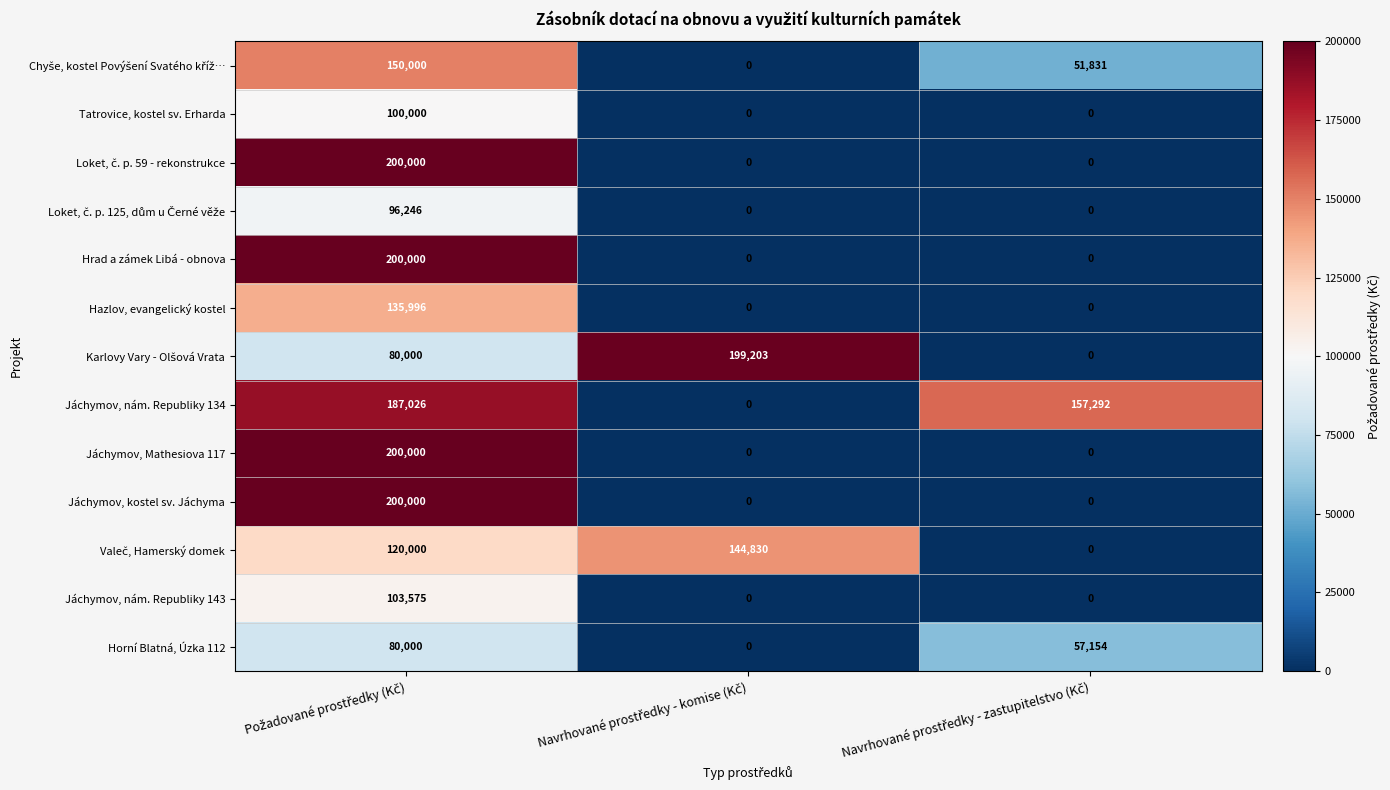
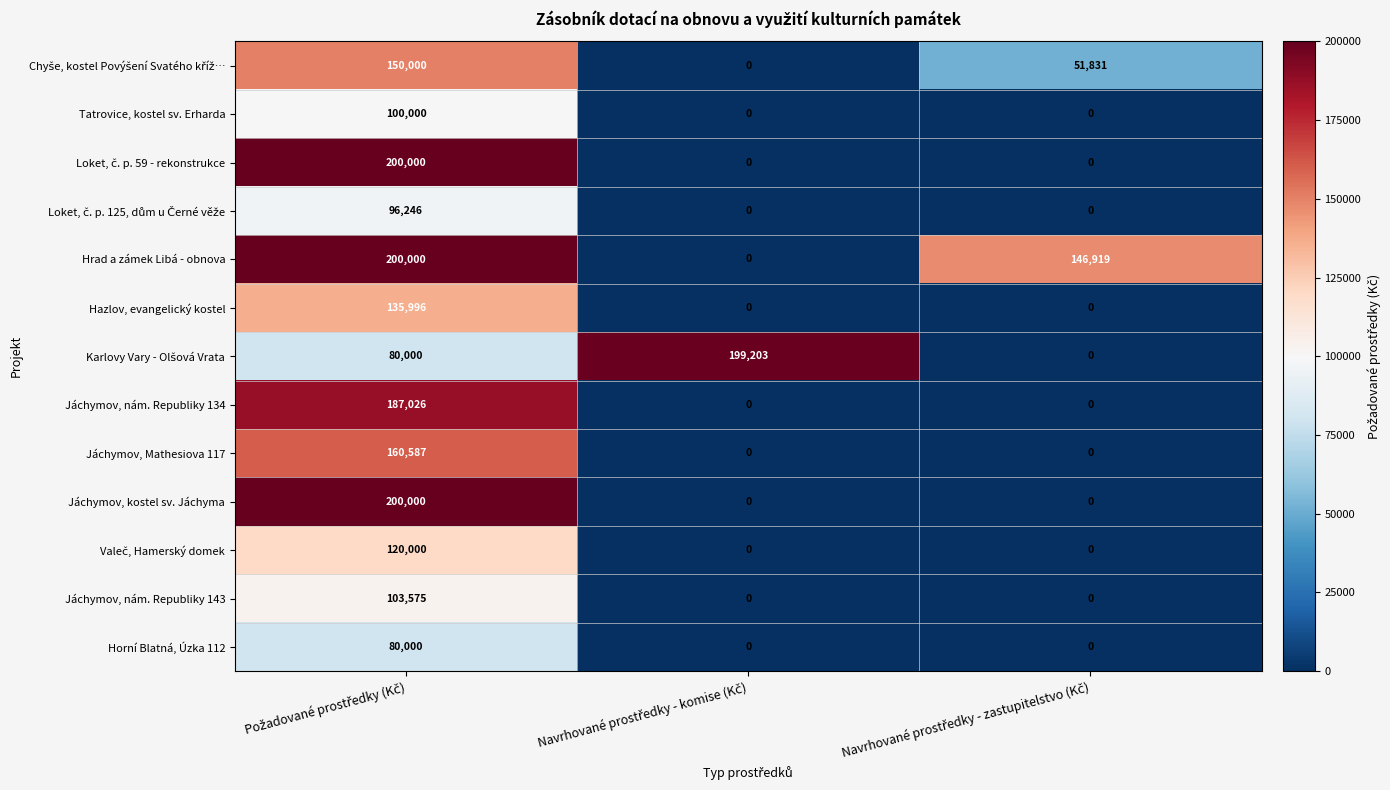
  {
    "Chyše, kostel Povýšení Svatého kříž…": {
      "Požadované prostředky (Kč)": "150,000",
      "Navrhované prostředky - komise (Kč)": "0",
      "Navrhované prostředky - zastupitelstvo (Kč)": "51,831"
    },
    "Tatrovice, kostel sv. Erharda": {
      "Požadované prostředky (Kč)": "100,000",
      "Navrhované prostředky - komise (Kč)": "0",
      "Navrhované prostředky - zastupitelstvo (Kč)": "0"
    },
    "Loket, č. p. 59 - rekonstrukce": {
      "Požadované prostředky (Kč)": "200,000",
      "Navrhované prostředky - komise (Kč)": "0",
      "Navrhované prostředky - zastupitelstvo (Kč)": "0"
    },
    "Loket, č. p. 125, dům u Černé věže": {
      "Požadované prostředky (Kč)": "96,246",
      "Navrhované prostředky - komise (Kč)": "0",
      "Navrhované prostředky - zastupitelstvo (Kč)": "0"
    },
    "Hrad a zámek Libá - obnova": {
      "Požadované prostředky (Kč)": "200,000",
      "Navrhované prostředky - komise (Kč)": "0",
-     "Navrhované prostředky - zastupitelstvo (Kč)": "0"
+     "Navrhované prostředky - zastupitelstvo (Kč)": "146,919"
    },
    "Hazlov, evangelický kostel": {
      "Požadované prostředky (Kč)": "135,996",
      "Navrhované prostředky - komise (Kč)": "0",
      "Navrhované prostředky - zastupitelstvo (Kč)": "0"
    },
    "Karlovy Vary - Olšová Vrata": {
      "Požadované prostředky (Kč)": "80,000",
      "Navrhované prostředky - komise (Kč)": "199,203",
      "Navrhované prostředky - zastupitelstvo (Kč)": "0"
    },
    "Jáchymov, nám. Republiky 134": {
      "Požadované prostředky (Kč)": "187,026",
      "Navrhované prostředky - komise (Kč)": "0",
-     "Navrhované prostředky - zastupitelstvo (Kč)": "157,292"
+     "Navrhované prostředky - zastupitelstvo (Kč)": "0"
    },
    "Jáchymov, Mathesiova 117": {
-     "Požadované prostředky (Kč)": "200,000",
+     "Požadované prostředky (Kč)": "160,587",
      "Navrhované prostředky - komise (Kč)": "0",
      "Navrhované prostředky - zastupitelstvo (Kč)": "0"
    },
    "Jáchymov, kostel sv. Jáchyma": {
      "Požadované prostředky (Kč)": "200,000",
      "Navrhované prostředky - komise (Kč)": "0",
      "Navrhované prostředky - zastupitelstvo (Kč)": "0"
    },
    "Valeč, Hamerský domek": {
      "Požadované prostředky (Kč)": "120,000",
-     "Navrhované prostředky - komise (Kč)": "144,830",
+     "Navrhované prostředky - komise (Kč)": "0",
      "Navrhované prostředky - zastupitelstvo (Kč)": "0"
    },
    "Jáchymov, nám. Republiky 143": {
      "Požadované prostředky (Kč)": "103,575",
      "Navrhované prostředky - komise (Kč)": "0",
      "Navrhované prostředky - zastupitelstvo (Kč)": "0"
    },
    "Horní Blatná, Úzka 112": {
      "Požadované prostředky (Kč)": "80,000",
      "Navrhované prostředky - komise (Kč)": "0",
-     "Navrhované prostředky - zastupitelstvo (Kč)": "57,154"
+     "Navrhované prostředky - zastupitelstvo (Kč)": "0"
    }
  }
